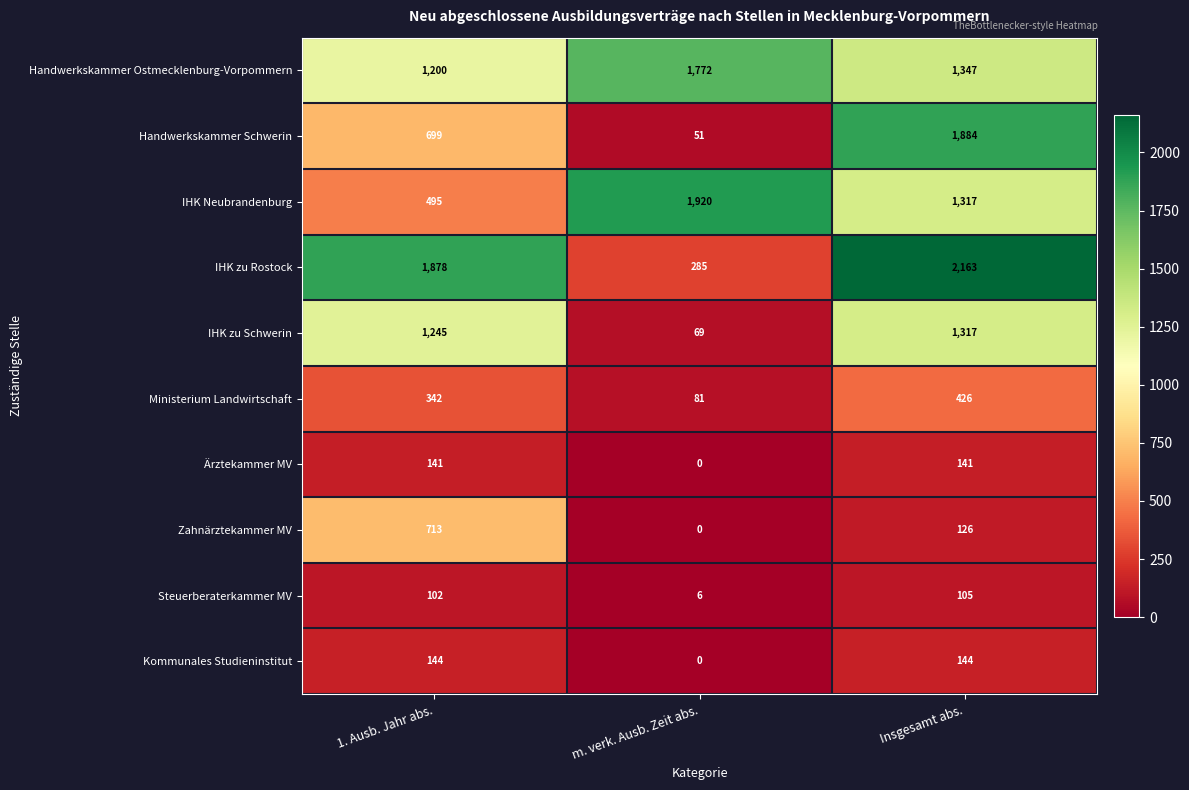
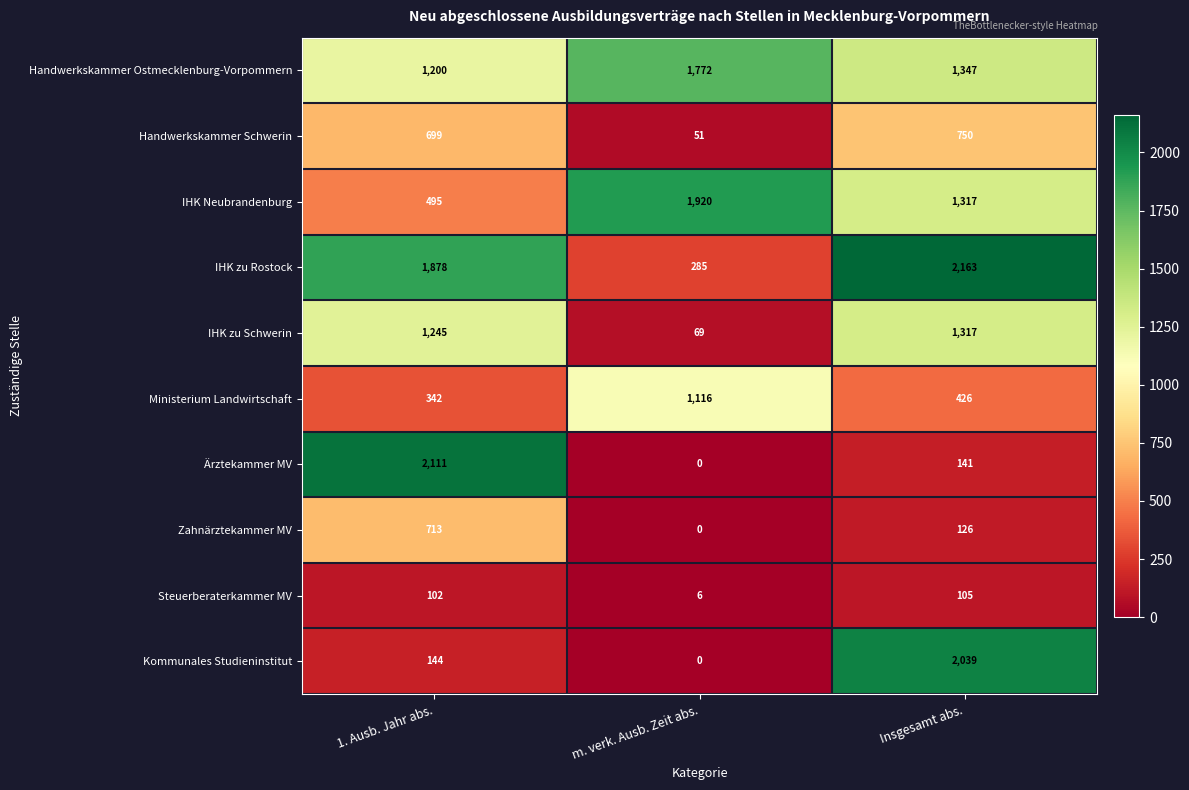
  {
    "Handwerkskammer Schwerin": {
-     "Insgesamt abs.": "1,884"
+     "Insgesamt abs.": "750"
    },
    "Ministerium Landwirtschaft": {
-     "m. verk. Ausb. Zeit abs.": "81"
+     "m. verk. Ausb. Zeit abs.": "1,116"
    },
    "Ärztekammer MV": {
-     "1. Ausb. Jahr abs.": "141"
+     "1. Ausb. Jahr abs.": "2,111"
    },
    "Kommunales Studieninstitut": {
-     "Insgesamt abs.": "144"
+     "Insgesamt abs.": "2,039"
    }
  }
